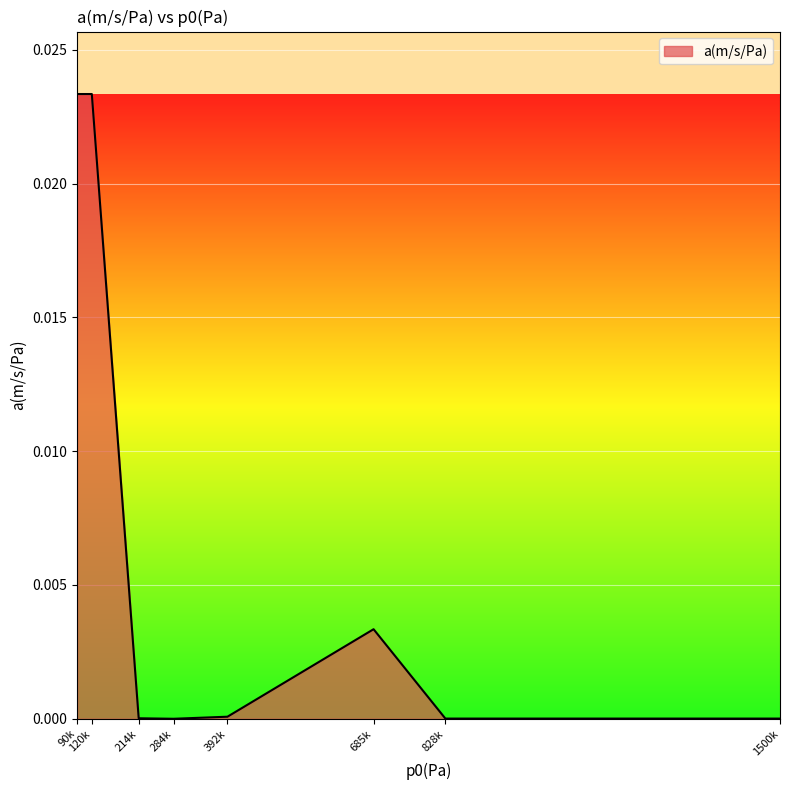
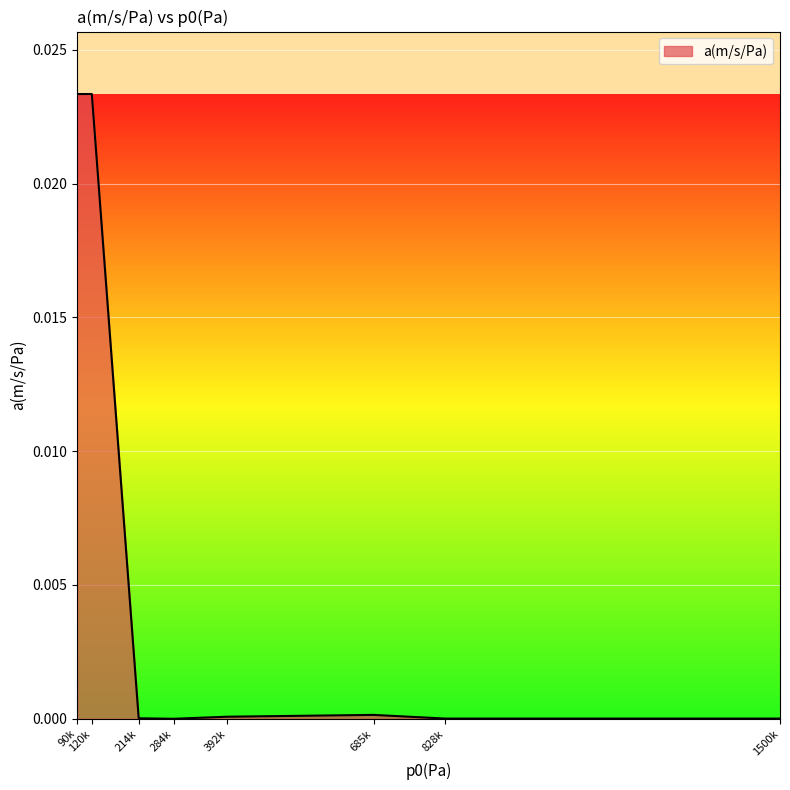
  {
    "90k": 0.0233,
    "120k": 0.0233,
    "214k": 0.0000,
    "284k": 0.0000,
    "392k": 0.0001,
-   "685k": 0.0033,
+   "685k": 0.0001,
    "828k": 0.0000,
    "1500k": 0.0000
  }
